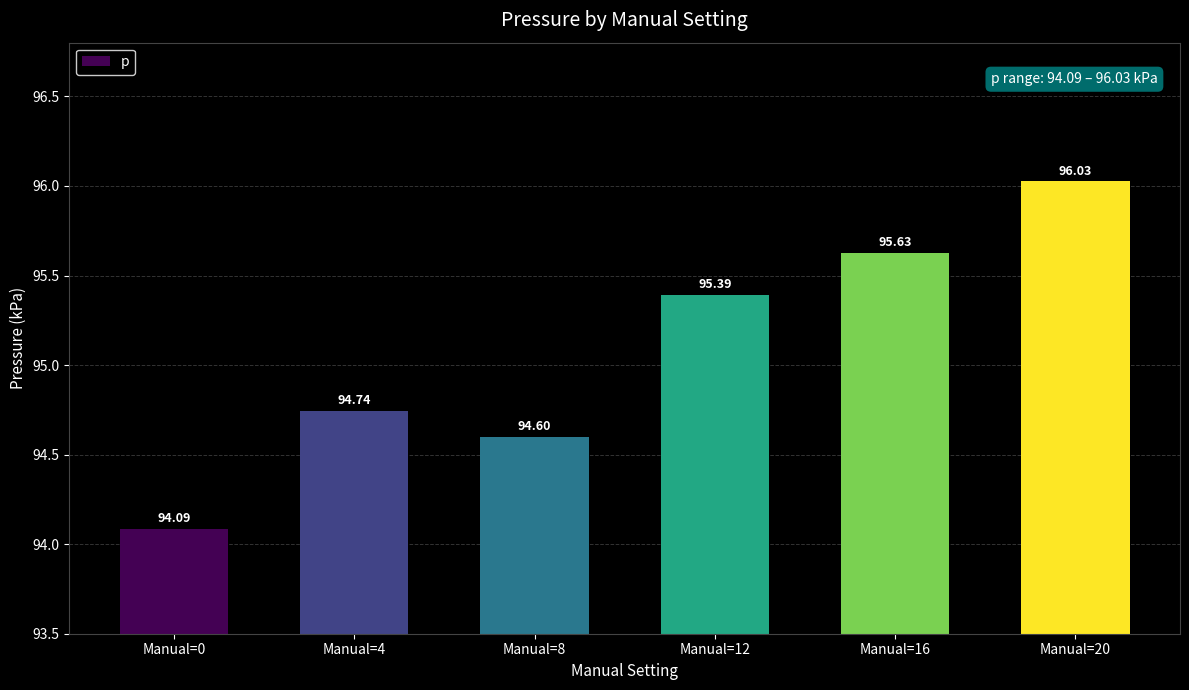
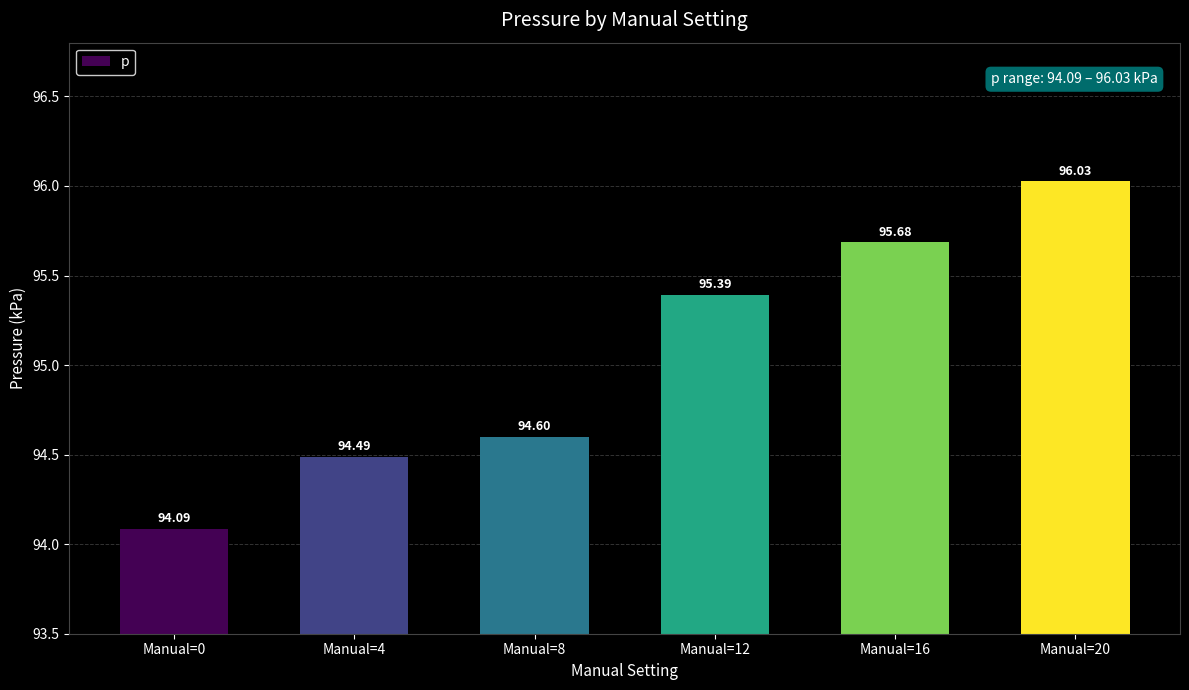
  {
    "Manual=0": 94.09,
-   "Manual=4": 94.74,
+   "Manual=4": 94.49,
    "Manual=8": 94.60,
    "Manual=12": 95.39,
-   "Manual=16": 95.63,
+   "Manual=16": 95.68,
    "Manual=20": 96.03
  }
